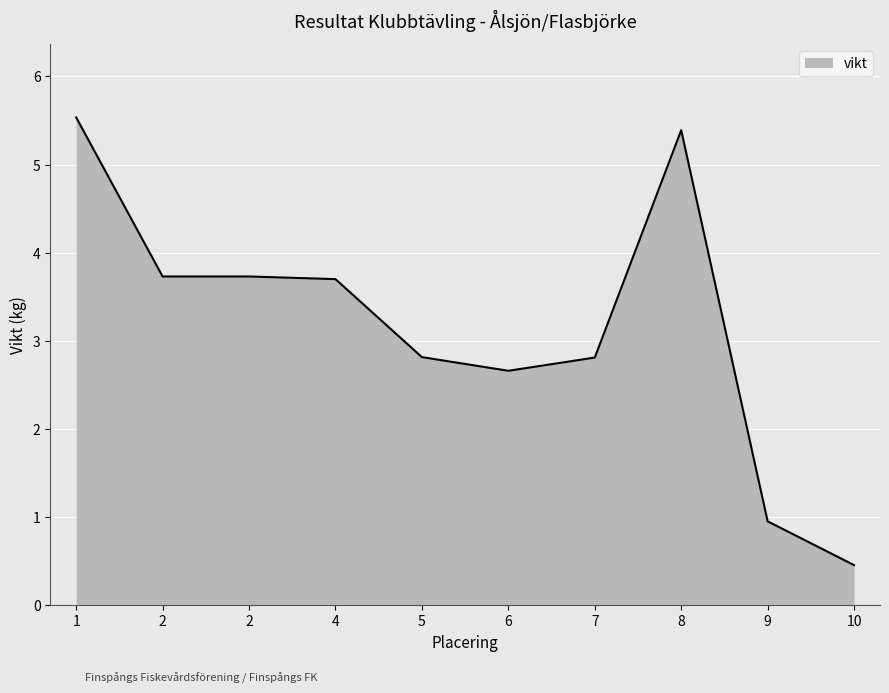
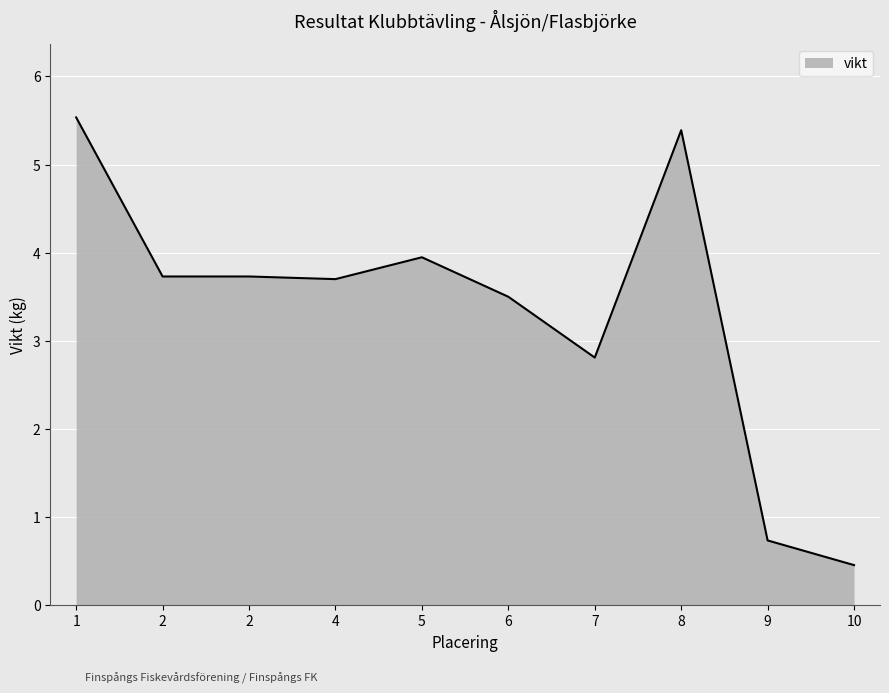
  {
    "1": 5.5,
    "4": 3.7,
-   "5": 2.8,
-   "6": 2.7,
+   "5": 3.9,
+   "6": 3.5,
    "7": 2.8,
    "8": 5.4,
-   "9": 1.0,
+   "9": 0.7,
    "10": 0.5
  }
